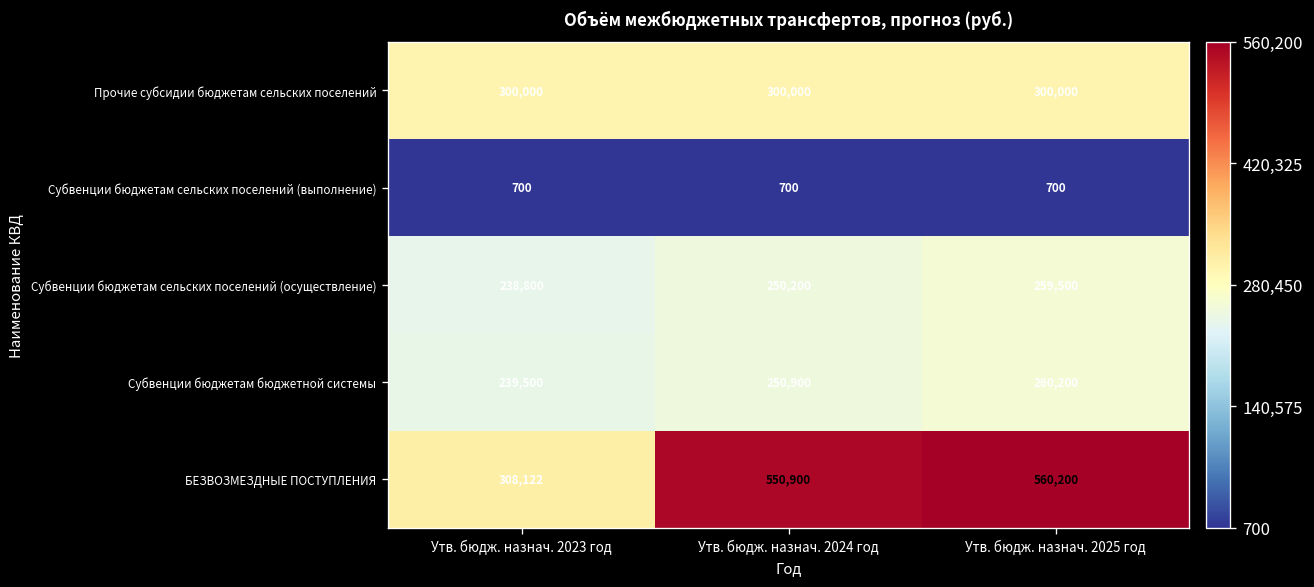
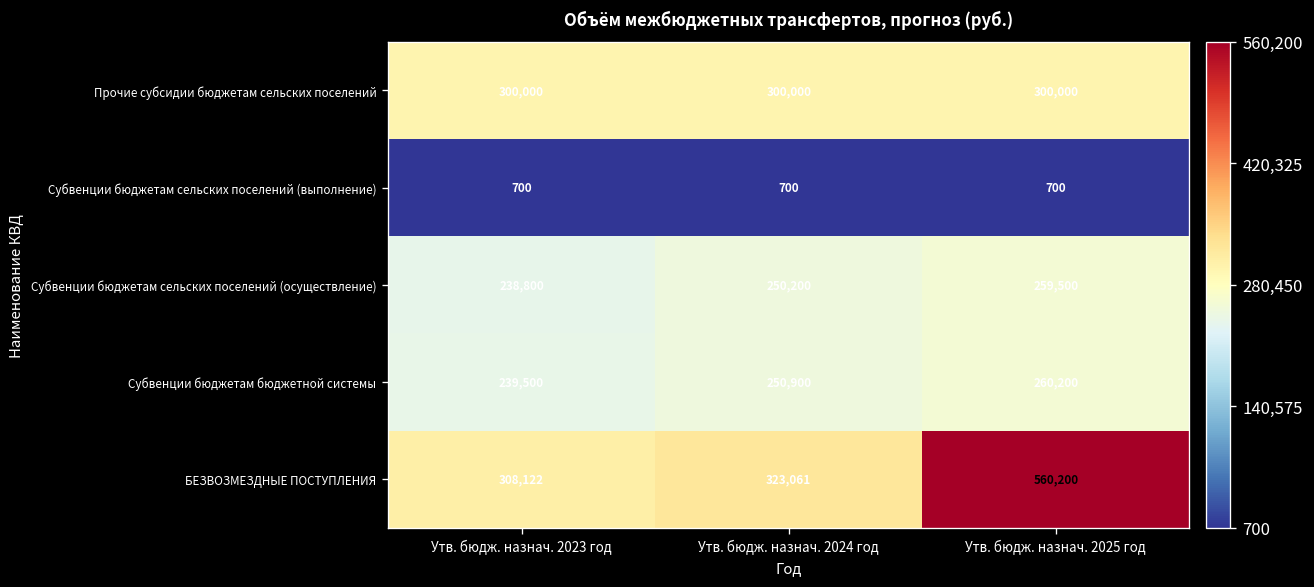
  {
    "Прочие субсидии бюджетам сельских поселений": {
      "Утв. бюдж. назнач. 2023 год": "300,000",
      "Утв. бюдж. назнач. 2024 год": "300,000",
      "Утв. бюдж. назнач. 2025 год": "300,000"
    },
    "Субвенции бюджетам сельских поселений (выполнение)": {
      "Утв. бюдж. назнач. 2023 год": "700",
      "Утв. бюдж. назнач. 2024 год": "700",
      "Утв. бюдж. назнач. 2025 год": "700"
    },
    "БЕЗВОЗМЕЗДНЫЕ ПОСТУПЛЕНИЯ": {
      "Утв. бюдж. назнач. 2023 год": "308,122",
-     "Утв. бюдж. назнач. 2024 год": "550,900",
+     "Утв. бюдж. назнач. 2024 год": "323,061",
      "Утв. бюдж. назнач. 2025 год": "560,200"
    }
  }
